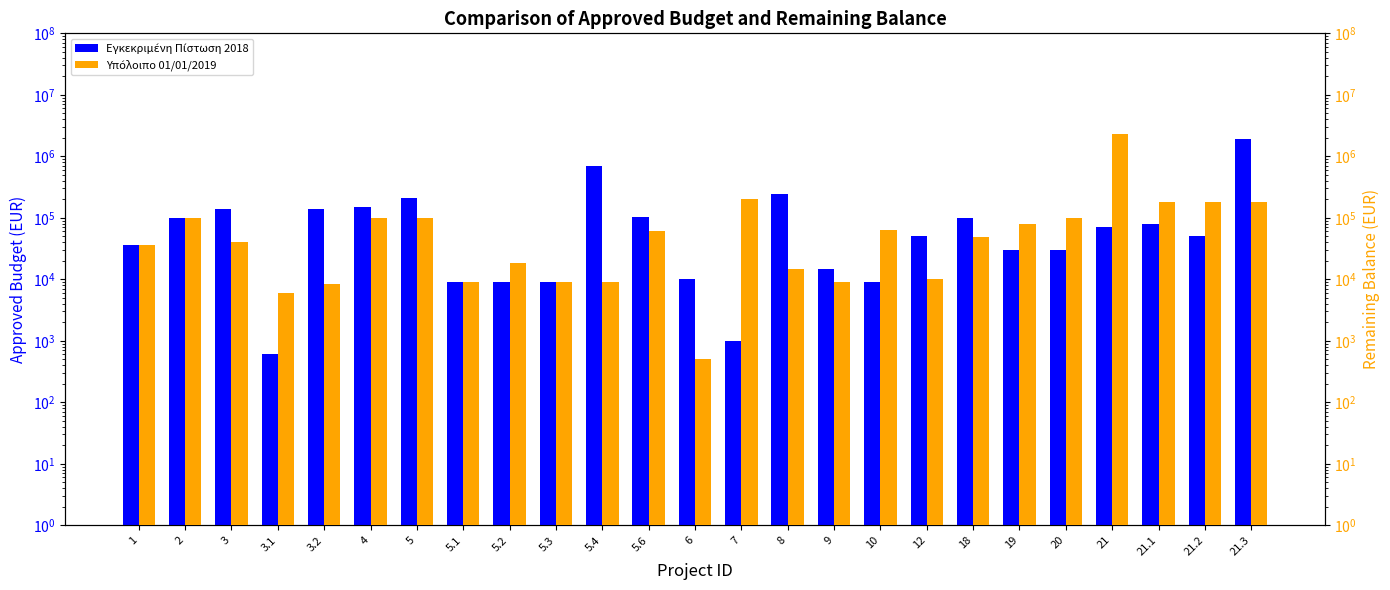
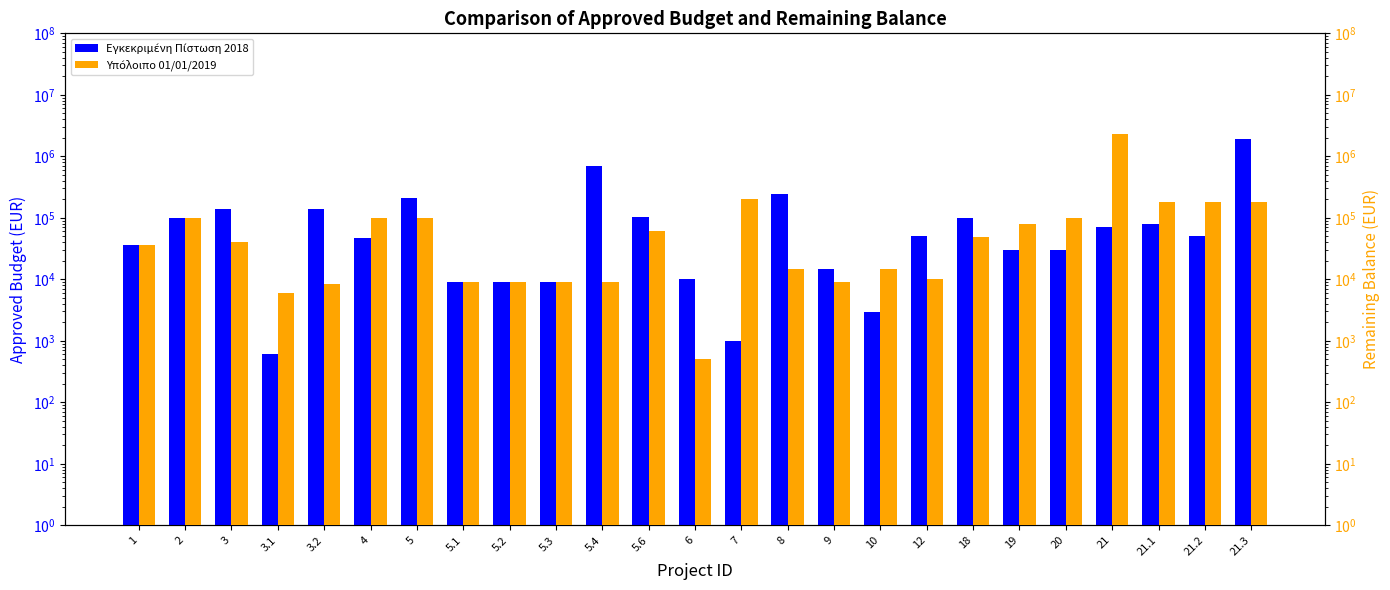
  {
    "Εγκεκριμένη Πίστωση 2018": {
      "1": 40000,
      "2": 100000,
      "3": 140000,
      "3.1": 600,
      "3.2": 140000,
-     "4": 150000,
+     "4": 50000,
      "5": 210000,
      "5.1": 9000,
      "5.2": 9000,
      "5.3": 9000,
      "5.4": 700000,
      "5.6": 100000,
      "6": 10000,
      "7": 1000,
      "8": 250000,
      "9": 15000,
-     "10": 9000,
+     "10": 3000,
      "12": 50000,
      "18": 100000,
      "19": 30000,
      "20": 30000,
      "21": 70000,
      "21.1": 80000,
      "21.2": 50000,
      "21.3": 1900000
    },
    "Υπόλοιπο 01/01/2019": {
      "1": 40000,
      "2": 100000,
      "3": 40000,
      "3.1": 6000,
      "3.2": 8000,
      "4": 100000,
      "5": 100000,
      "5.1": 9000,
-     "5.2": 18000,
+     "5.2": 9000,
      "5.3": 9000,
      "5.4": 9000,
      "5.6": 60000,
      "6": 500,
      "7": 200000,
      "8": 15000,
      "9": 9000,
-     "10": 60000,
+     "10": 14000,
      "12": 10000,
      "18": 50000,
      "19": 80000,
      "20": 100000,
      "21": 2300000,
      "21.1": 180000,
      "21.2": 180000,
      "21.3": 180000
    }
  }
